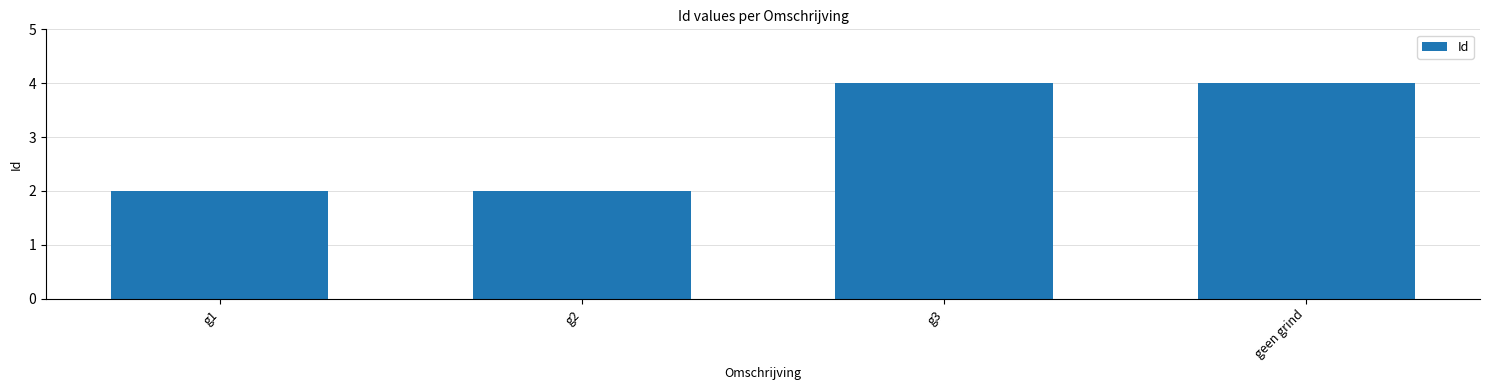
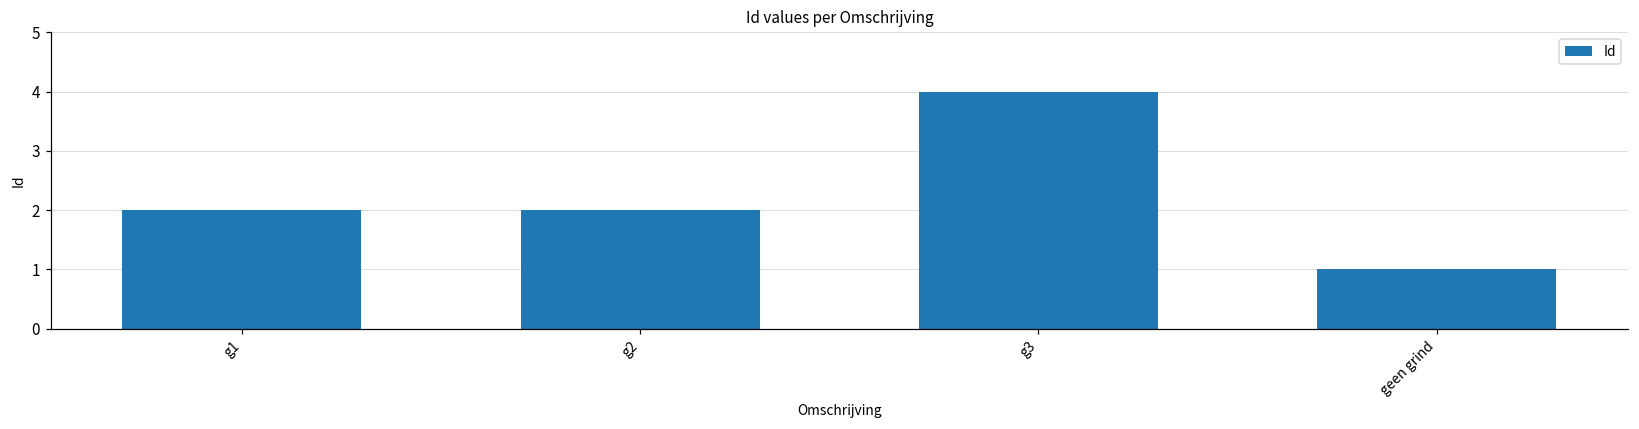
  {
    "g1": 2,
    "g2": 2,
    "g3": 4,
-   "geen grind": 4
+   "geen grind": 1
  }
